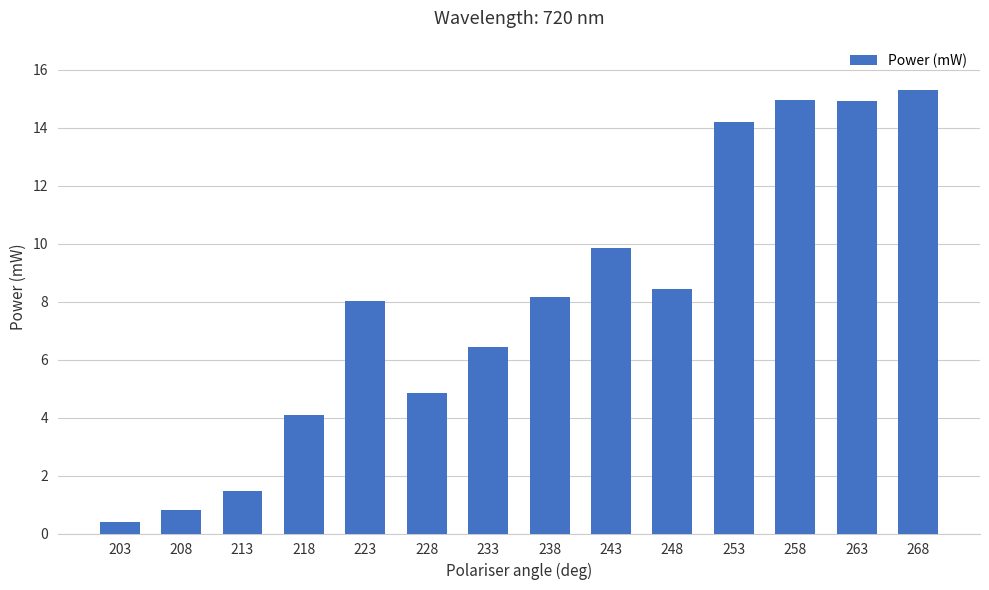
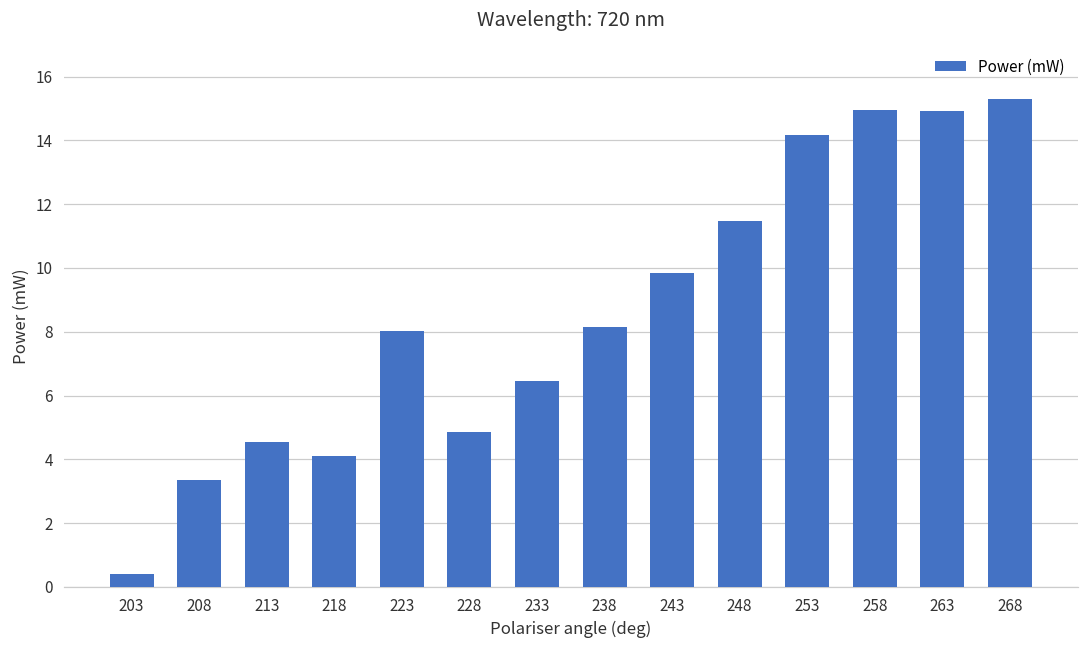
  {
    "203": 0.4,
-   "208": 0.8,
-   "213": 1.5,
+   "208": 3.3,
+   "213": 4.5,
    "218": 4.1,
    "223": 8.0,
    "228": 4.9,
    "233": 6.4,
    "238": 8.2,
    "243": 9.8,
-   "248": 8.4,
+   "248": 11.5,
    "253": 14.2,
    "258": 15.0,
    "263": 14.9,
    "268": 15.3
  }
